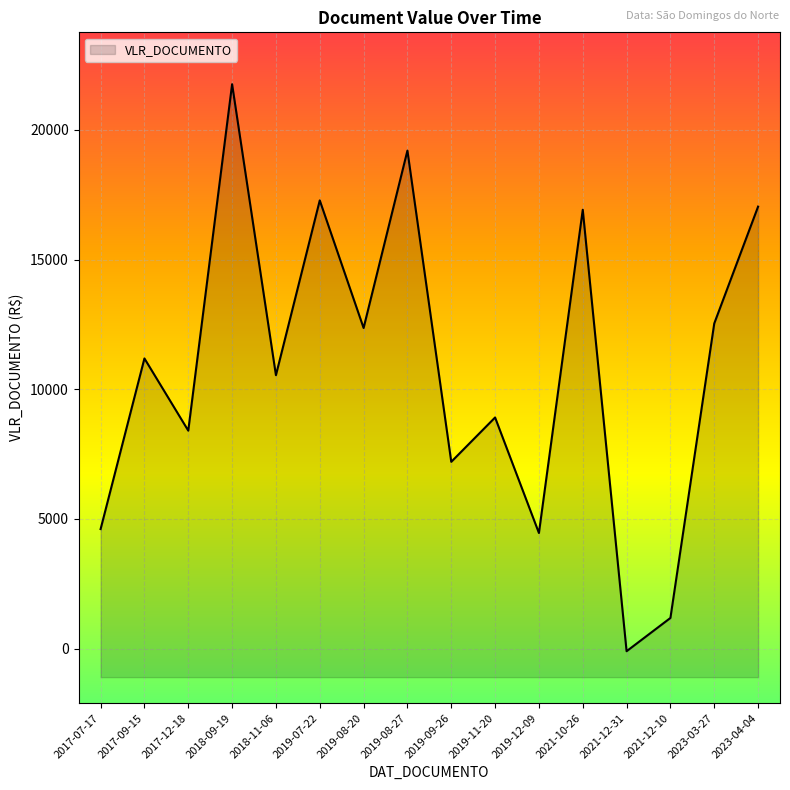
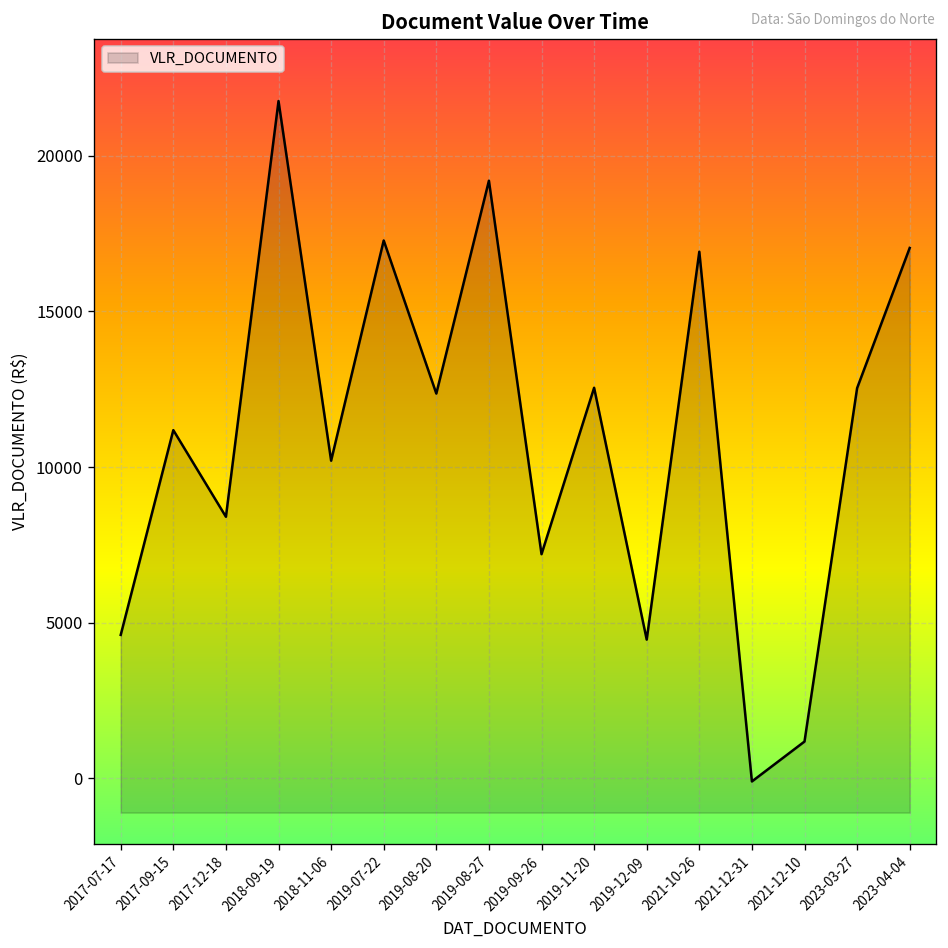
  {
    "2017-07-17": 4600,
    "2017-09-15": 11200,
    "2017-12-18": 8400,
    "2018-09-19": 21800,
-   "2018-11-06": 10500,
+   "2018-11-06": 10200,
    "2019-07-22": 17300,
    "2019-08-20": 12400,
    "2019-08-27": 19200,
    "2019-09-26": 7200,
-   "2019-11-20": 8900,
+   "2019-11-20": 12500,
    "2019-12-09": 4500,
    "2021-10-26": 16900,
    "2021-12-31": -100,
    "2021-12-10": 1200,
    "2023-03-27": 12500,
    "2023-04-04": 17000
  }
